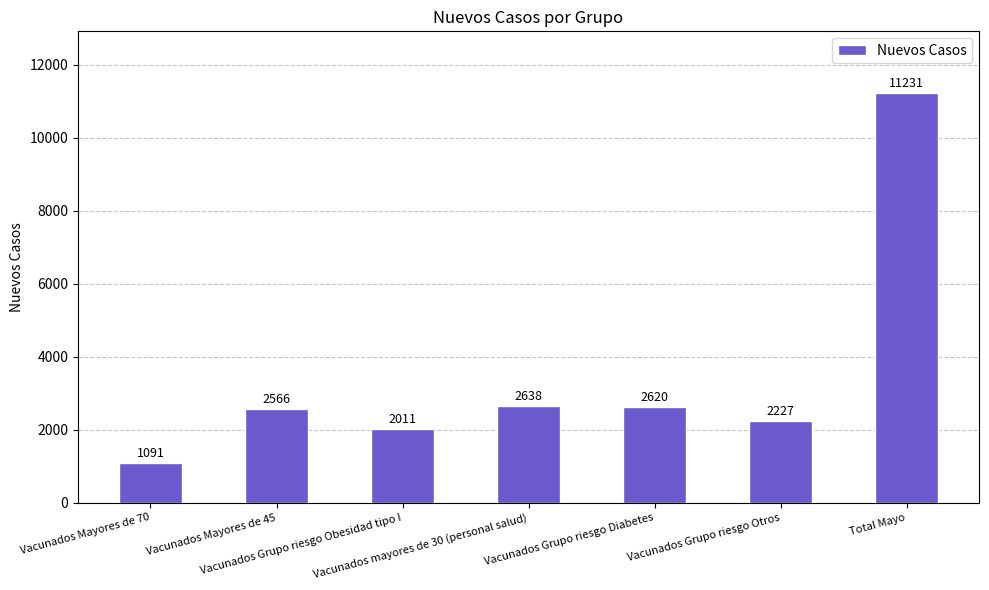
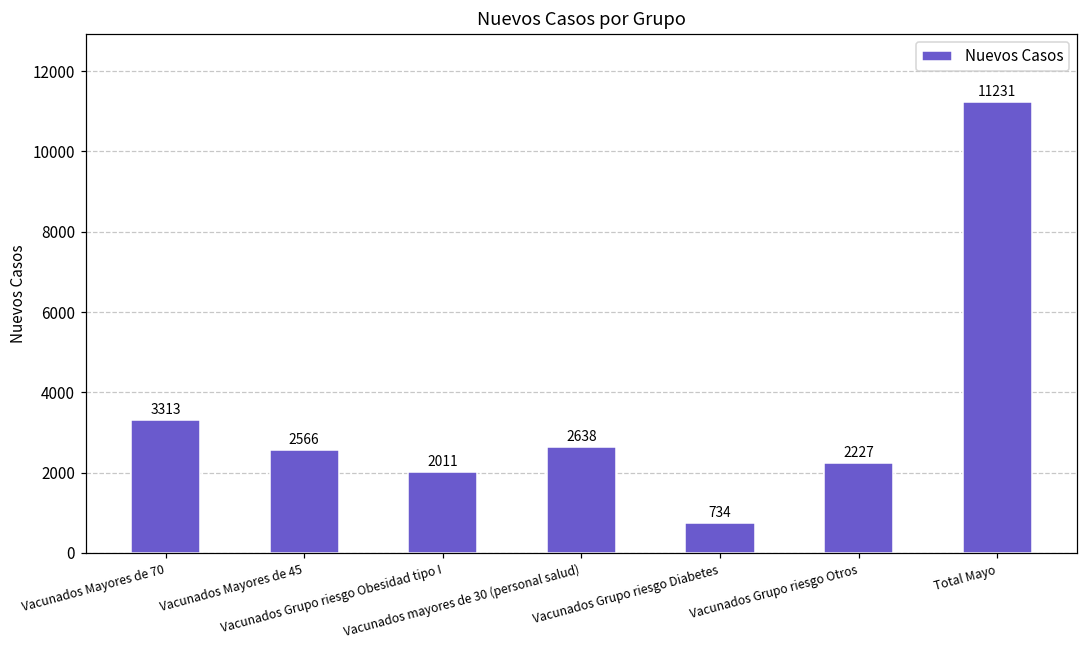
  {
-   "Vacunados Mayores de 70": 1091,
+   "Vacunados Mayores de 70": 3313,
    "Vacunados Mayores de 45": 2566,
    "Vacunados Grupo riesgo Obesidad tipo I": 2011,
    "Vacunados mayores de 30 (personal salud)": 2638,
-   "Vacunados Grupo riesgo Diabetes": 2620,
+   "Vacunados Grupo riesgo Diabetes": 734,
    "Vacunados Grupo riesgo Otros": 2227,
    "Total Mayo": 11231
  }
